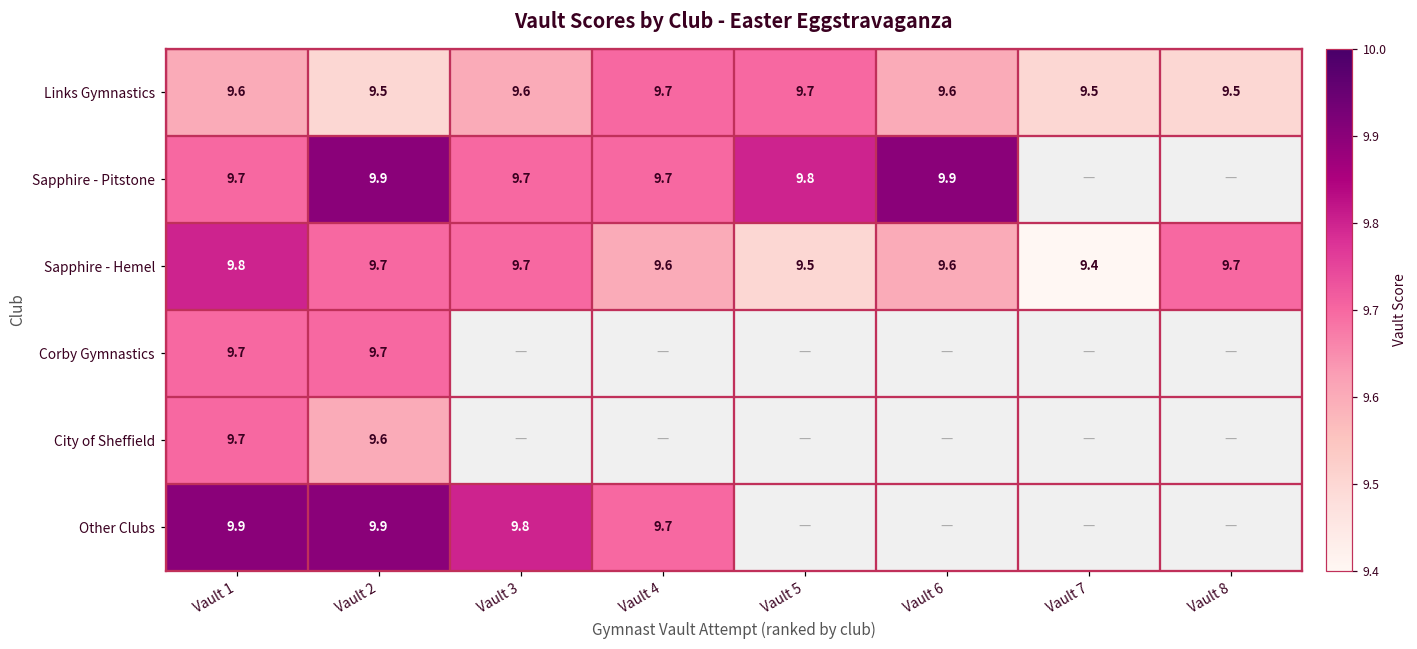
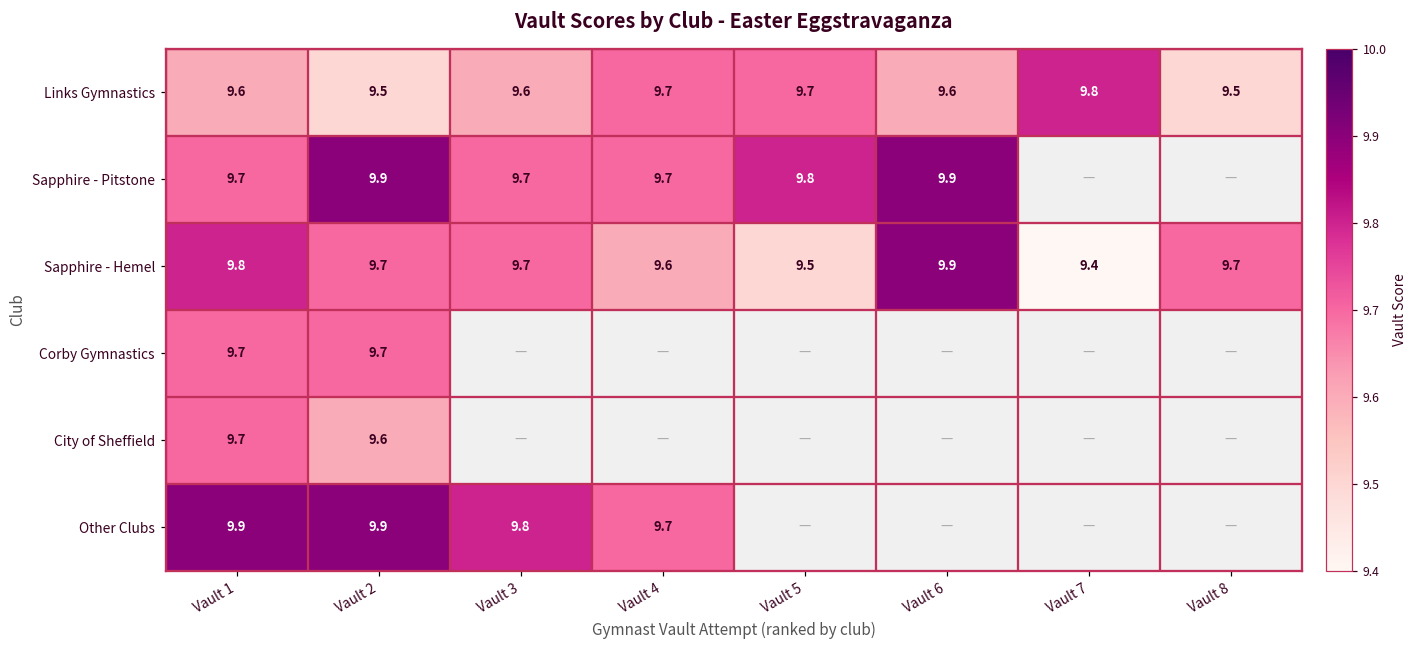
  {
    "Links Gymnastics": {
      "Vault 1": 9.6,
      "Vault 2": 9.5,
      "Vault 3": 9.6,
      "Vault 4": 9.7,
      "Vault 5": 9.7,
      "Vault 6": 9.6,
-     "Vault 7": 9.5,
+     "Vault 7": 9.8,
      "Vault 8": 9.5
    },
    "Sapphire - Pitstone": {
      "Vault 1": 9.7,
      "Vault 2": 9.9,
      "Vault 3": 9.7,
      "Vault 4": 9.7,
      "Vault 5": 9.8,
      "Vault 6": 9.9
    },
    "Sapphire - Hemel": {
      "Vault 1": 9.8,
      "Vault 2": 9.7,
      "Vault 3": 9.7,
      "Vault 4": 9.6,
      "Vault 5": 9.5,
-     "Vault 6": 9.6,
+     "Vault 6": 9.9,
      "Vault 7": 9.4,
      "Vault 8": 9.7
    },
    "Corby Gymnastics": {
      "Vault 1": 9.7,
      "Vault 2": 9.7
    },
    "City of Sheffield": {
      "Vault 1": 9.7,
      "Vault 2": 9.6
    },
    "Other Clubs": {
      "Vault 1": 9.9,
      "Vault 2": 9.9,
      "Vault 3": 9.8,
      "Vault 4": 9.7
    }
  }
